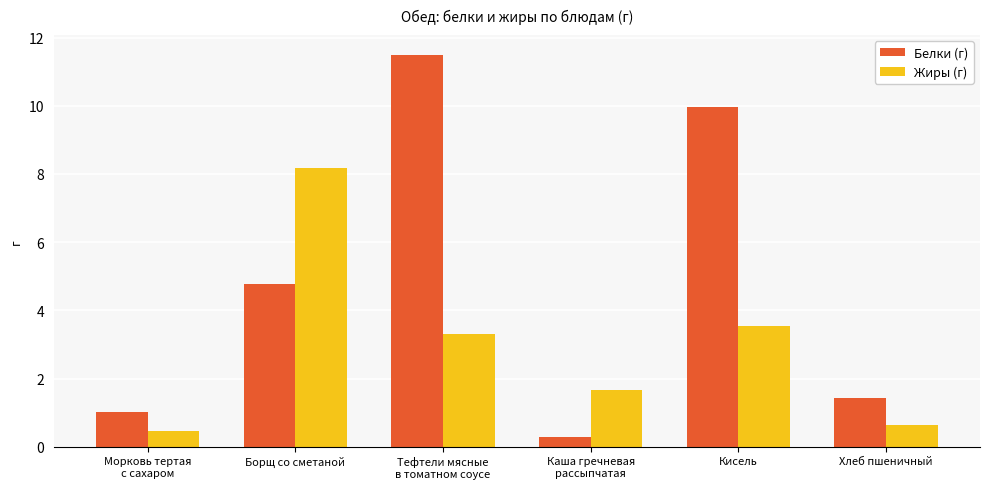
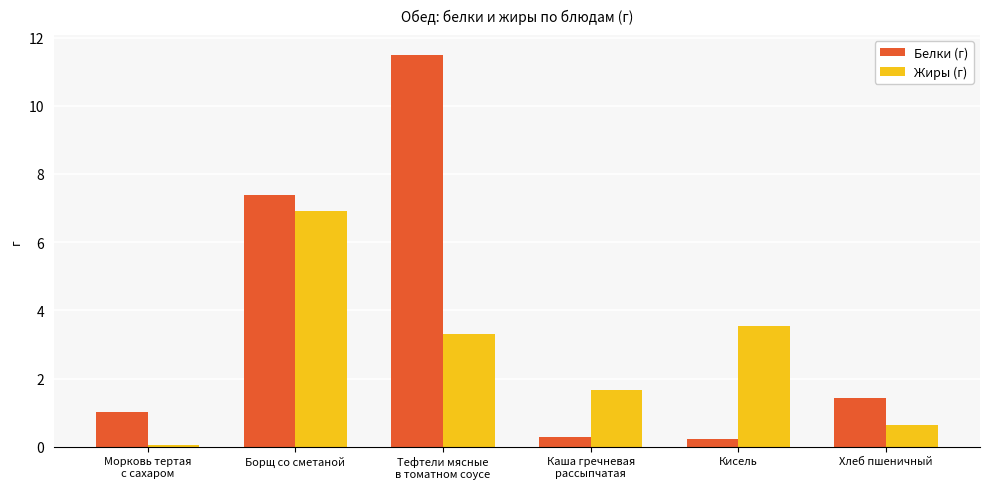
  {
    "Белки (г)": {
      "Морковь тертая с сахаром": 1.0,
-     "Борщ со сметаной": 4.8,
+     "Борщ со сметаной": 7.4,
      "Тефтели мясные в томатном соусе": 11.5,
      "Каша гречневая рассыпчатая": 0.3,
-     "Кисель": 10.0,
+     "Кисель": 0.2,
      "Хлеб пшеничный": 1.4
    },
    "Жиры (г)": {
-     "Морковь тертая с сахаром": 0.5,
-     "Борщ со сметаной": 8.2,
+     "Морковь тертая с сахаром": 0.0,
+     "Борщ со сметаной": 6.9,
      "Тефтели мясные в томатном соусе": 3.3,
      "Каша гречневая рассыпчатая": 1.7,
      "Кисель": 3.5,
      "Хлеб пшеничный": 0.6
    }
  }
